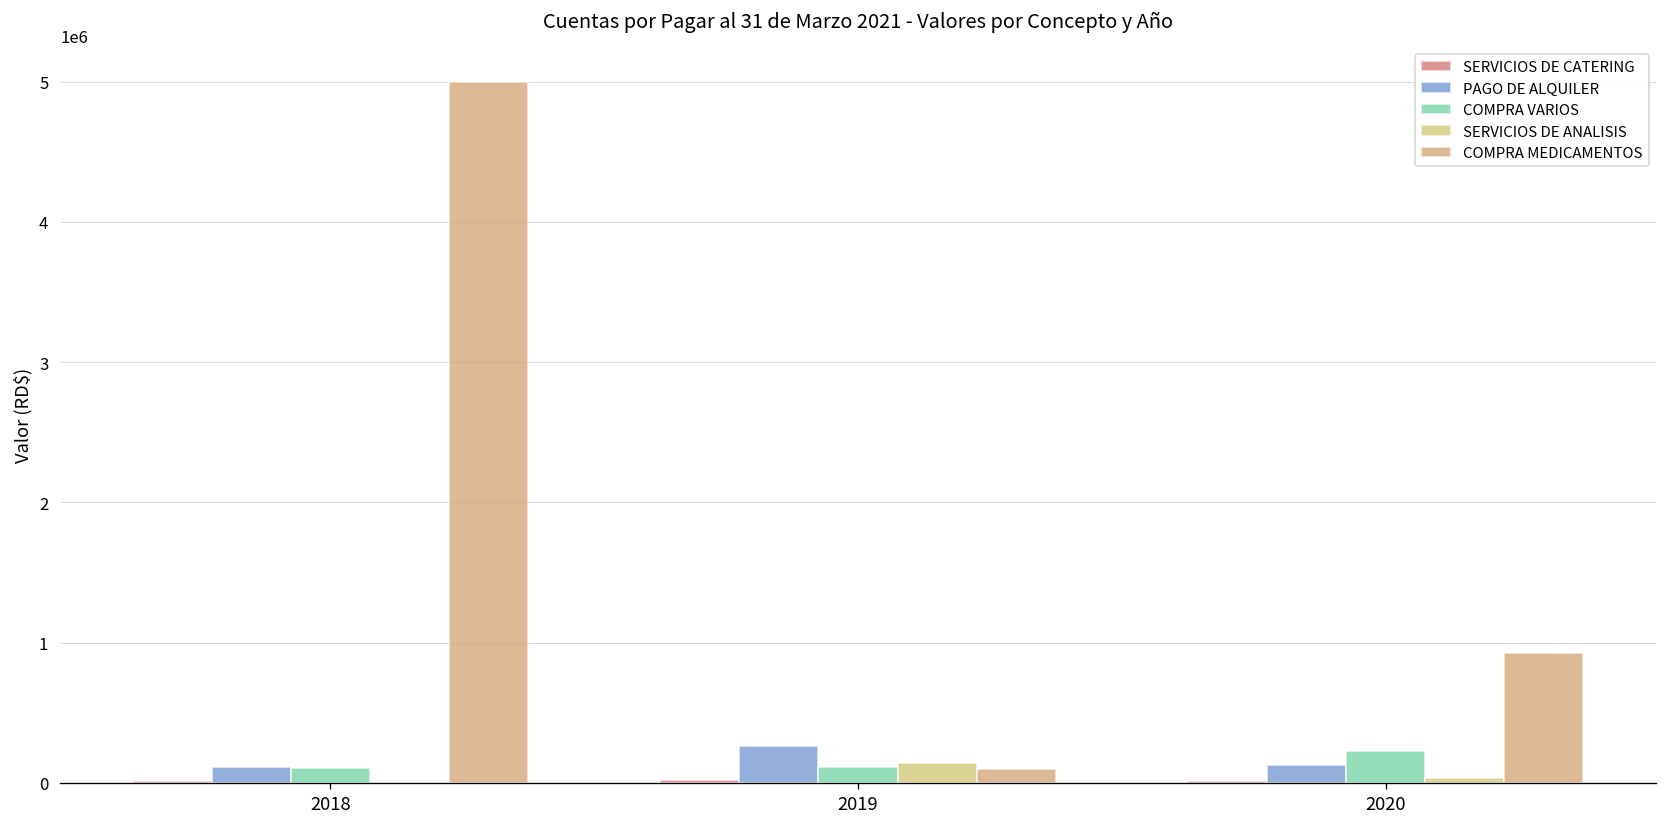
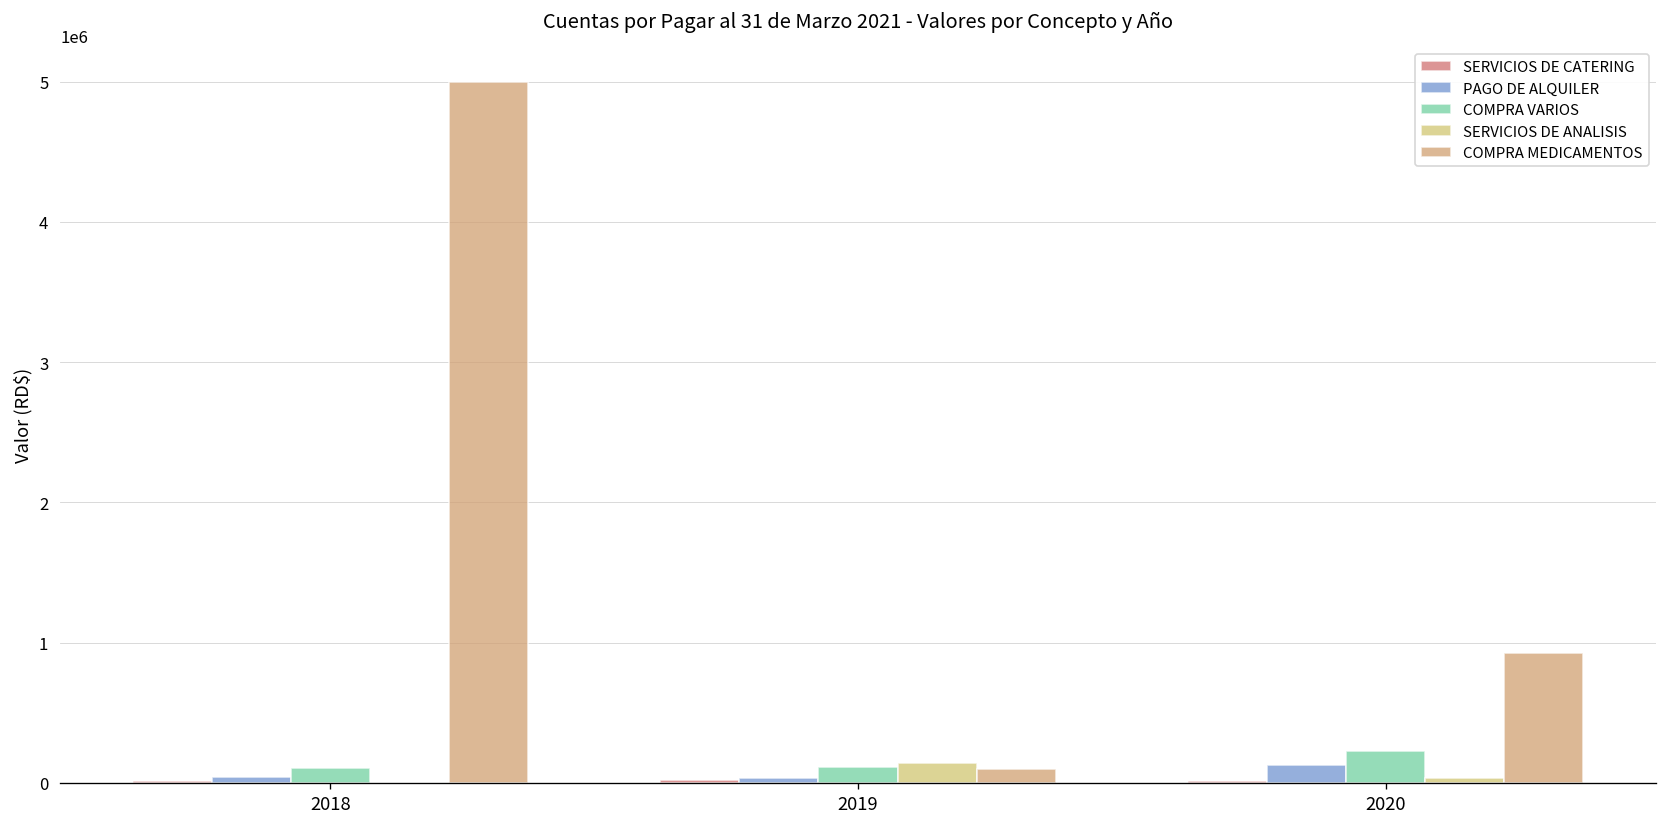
  {
    "PAGO DE ALQUILER": {
-     "2018": 110000,
-     "2019": 260000,
+     "2018": 40000,
+     "2019": 40000,
      "2020": 130000
    },
    "COMPRA VARIOS": {
      "2018": 110000,
      "2019": 120000,
      "2020": 230000
    }
  }
